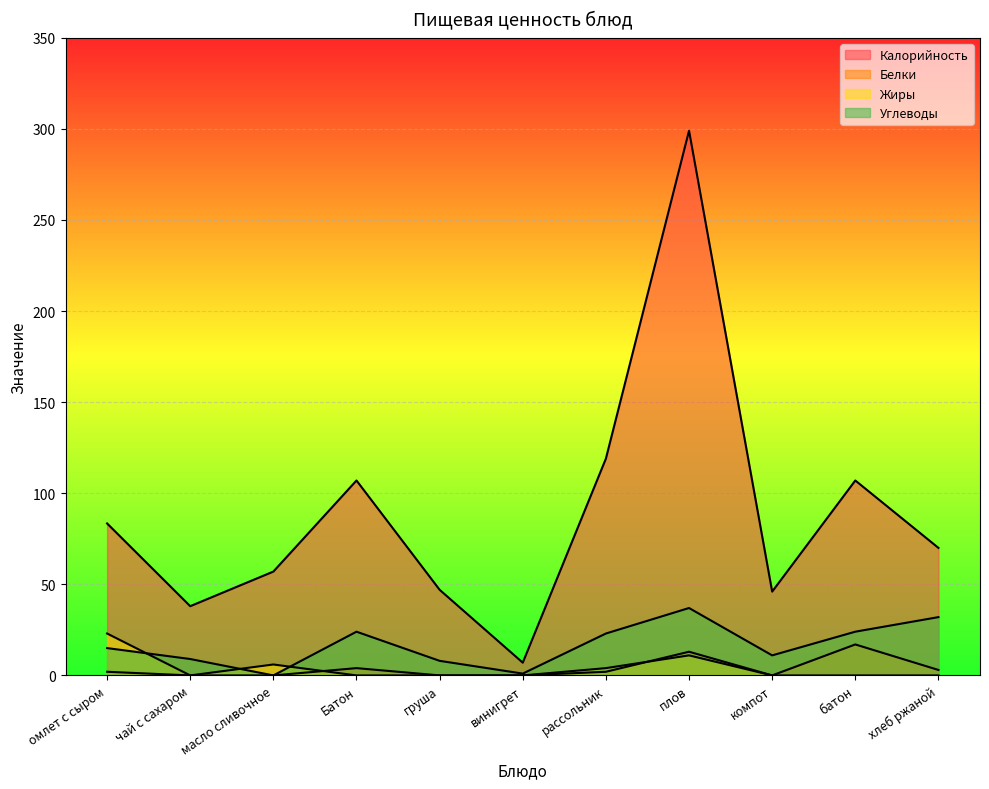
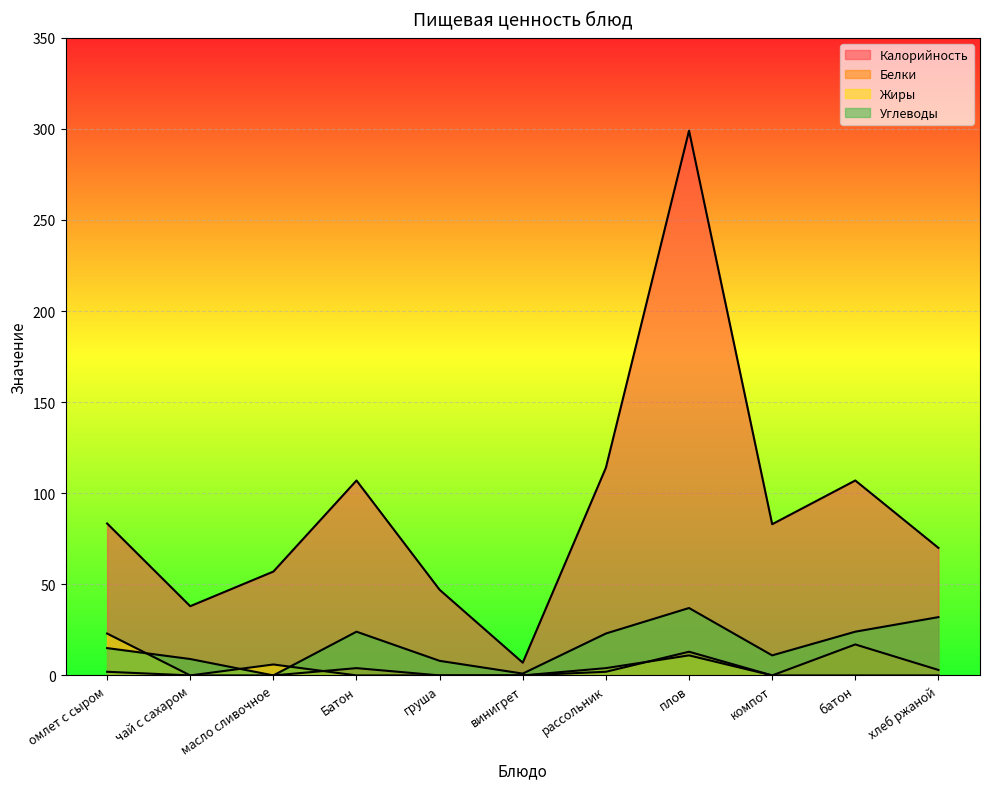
  {
    "Калорийность": {
      "омлет с сыром": 83,
      "чай с сахаром": 38,
      "масло сливочное": 57,
      "Батон": 107,
      "груша": 47,
      "винигрет": 7,
-     "рассольник": 119,
+     "рассольник": 114,
      "плов": 299,
-     "компот": 46,
+     "компот": 83,
      "батон": 107,
      "хлеб ржаной": 70
    },
    "Белки": {
      "омлет с сыром": 2,
      "Батон": 4,
      "рассольник": 2,
      "плов": 13,
      "батон": 17,
      "хлеб ржаной": 3
    },
    "Жиры": {
      "омлет с сыром": 23,
      "масло сливочное": 6,
      "Батон": 0,
      "рассольник": 4,
      "плов": 11,
      "батон": 0,
      "хлеб ржаной": 0
    },
    "Углеводы": {
      "омлет с сыром": 15,
      "чай с сахаром": 9,
      "Батон": 24,
      "груша": 8,
      "рассольник": 23,
      "плов": 37,
      "компот": 11,
      "батон": 24,
      "хлеб ржаной": 32
    }
  }
